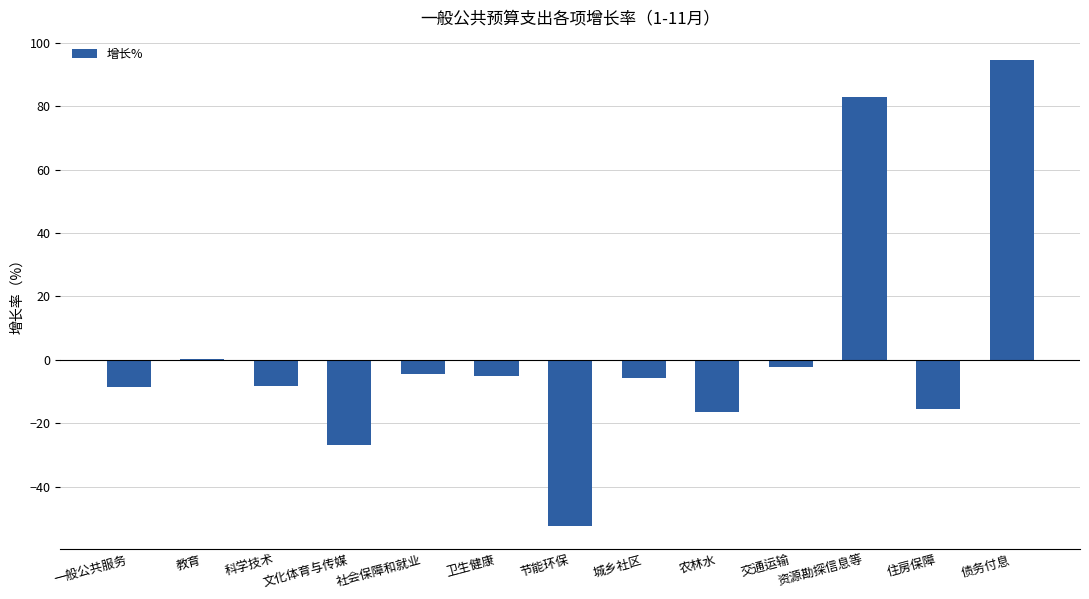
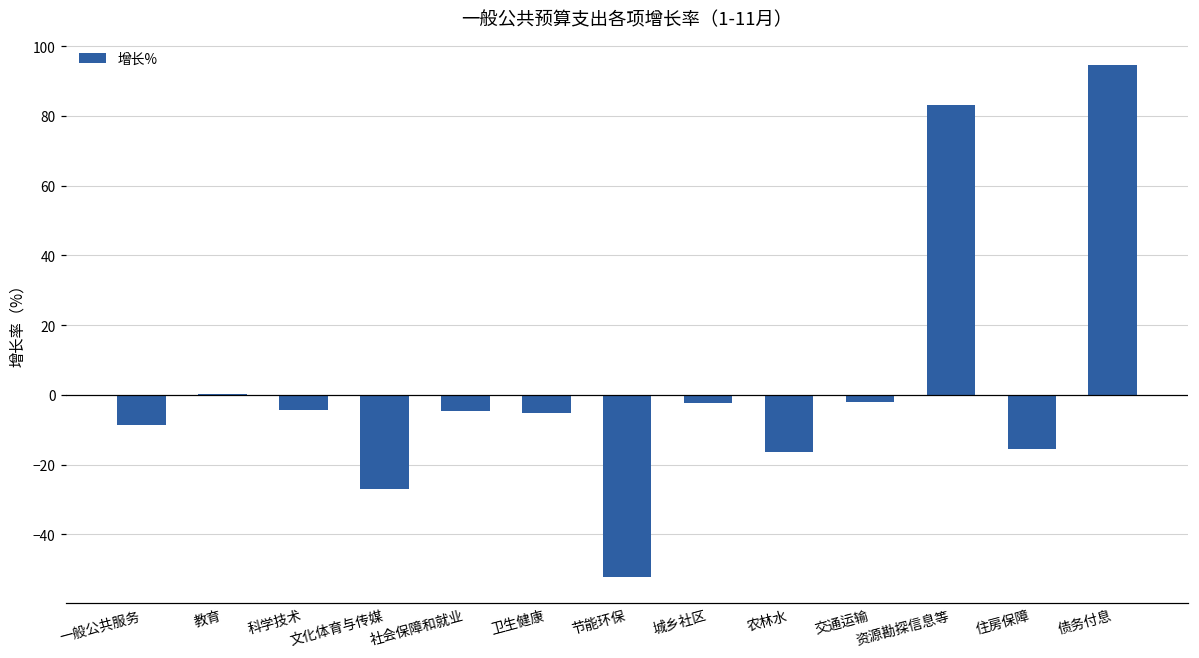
  {
    "一般公共服务": -9,
-   "科学技术": -8,
+   "科学技术": -4,
    "文化体育与传媒": -27,
    "社会保障和就业": -5,
    "卫生健康": -5,
    "节能环保": -52,
-   "城乡社区": -6,
+   "城乡社区": -2,
    "农林水": -16,
    "交通运输": -2,
    "资源勘探信息等": 83,
    "住房保障": -16,
    "债务付息": 95
  }
